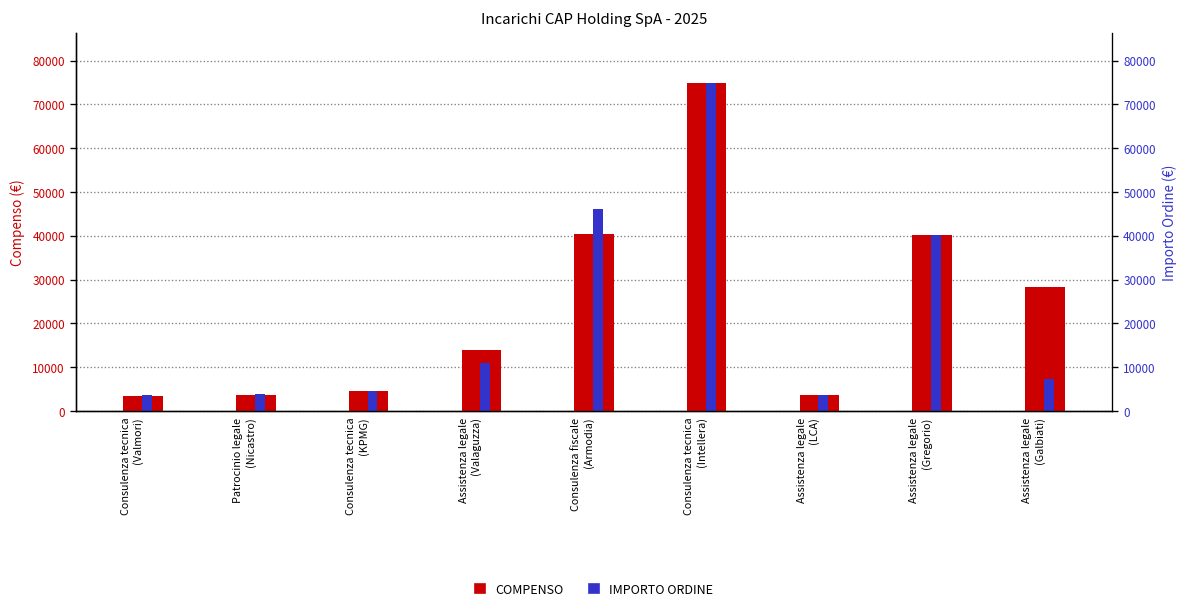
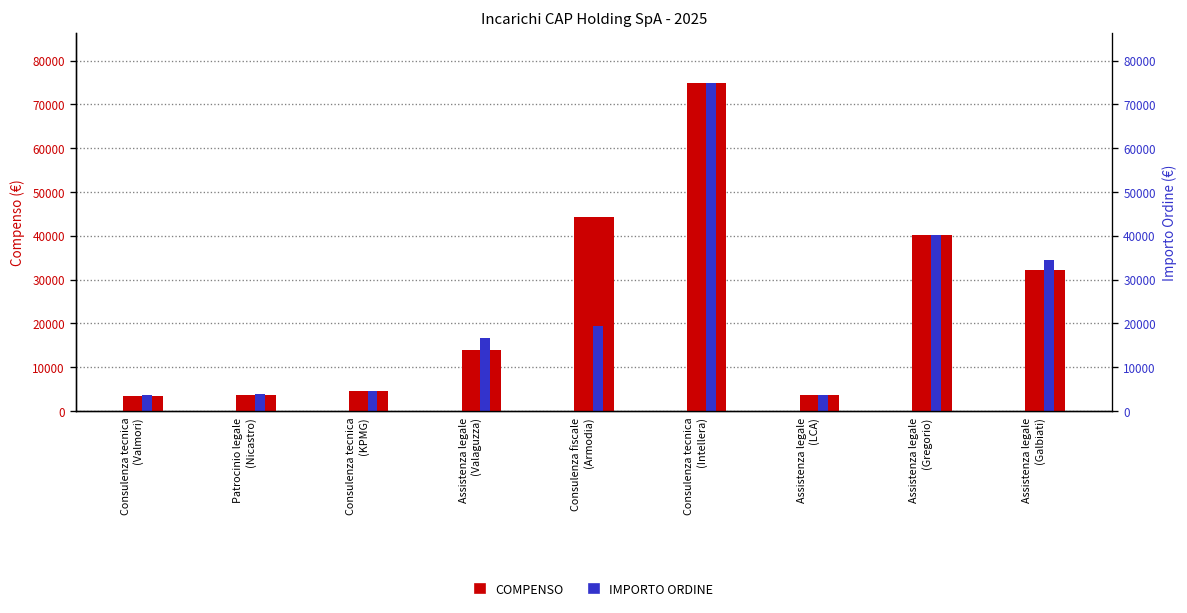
  {
    "COMPENSO": {
      "Consulenza tecnica (Valmori)": 3000,
      "Patrocinio legale (Nicastro)": 4000,
      "Consulenza tecnica (KPMG)": 5000,
      "Assistenza legale (Valaguzza)": 14000,
-     "Consulenza fiscale (Armodia)": 40000,
+     "Consulenza fiscale (Armodia)": 44000,
      "Consulenza tecnica (Intellera)": 75000,
      "Assistenza legale (LCA)": 4000,
      "Assistenza legale (Gregorio)": 40000,
-     "Assistenza legale (Galbiati)": 28000
+     "Assistenza legale (Galbiati)": 32000
    },
    "IMPORTO ORDINE": {
      "Consulenza tecnica (Valmori)": 4000,
      "Patrocinio legale (Nicastro)": 4000,
      "Consulenza tecnica (KPMG)": 5000,
-     "Assistenza legale (Valaguzza)": 11000,
-     "Consulenza fiscale (Armodia)": 46000,
+     "Assistenza legale (Valaguzza)": 17000,
+     "Consulenza fiscale (Armodia)": 19000,
      "Consulenza tecnica (Intellera)": 75000,
      "Assistenza legale (LCA)": 4000,
      "Assistenza legale (Gregorio)": 40000,
-     "Assistenza legale (Galbiati)": 7000
+     "Assistenza legale (Galbiati)": 34000
    }
  }
